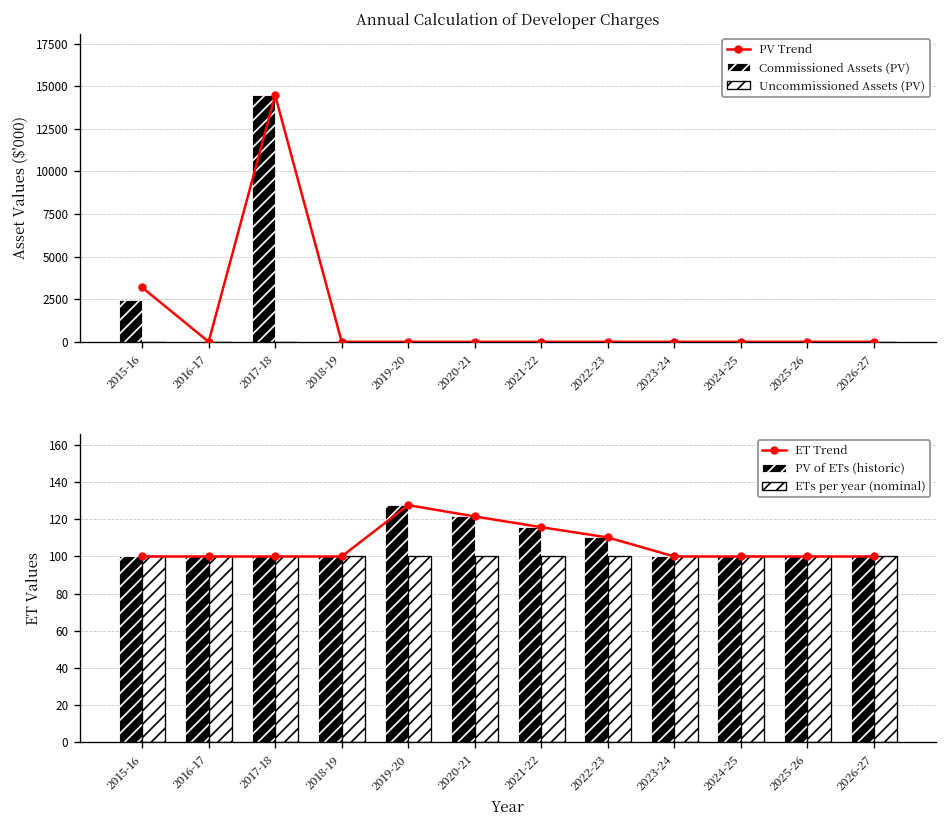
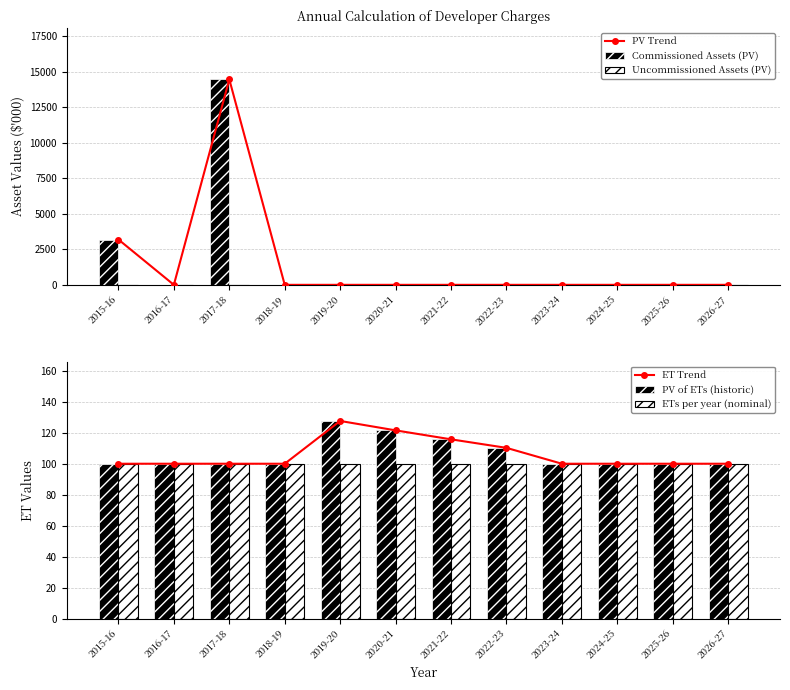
  {
    "Annual Calculation of Developer Charges": {
      "Commissioned Assets (PV)": {
-       "2015-16": 2400,
+       "2015-16": 3200,
        "2016-17": 0,
        "2017-18": 14500,
        "2018-19": 0,
        "2019-20": 0,
        "2020-21": 0,
        "2021-22": 0,
        "2022-23": 0,
        "2023-24": 0,
        "2024-25": 0,
        "2025-26": 0,
        "2026-27": 0
      },
      "PV Trend": {
        "2015-16": 3200,
        "2016-17": 0,
        "2017-18": 14500,
        "2018-19": 0,
        "2019-20": 0,
        "2020-21": 0,
        "2021-22": 0,
        "2022-23": 0,
        "2023-24": 0,
        "2024-25": 0,
        "2025-26": 0,
        "2026-27": 0
      },
      "Uncommissioned Assets (PV)": {
        "2015-16": 0,
        "2016-17": 0,
        "2017-18": 0,
        "2018-19": 0,
        "2019-20": 0,
        "2020-21": 0,
        "2021-22": 0,
        "2022-23": 0,
        "2023-24": 0,
        "2024-25": 0,
        "2025-26": 0,
        "2026-27": 0
      }
    }
  }
